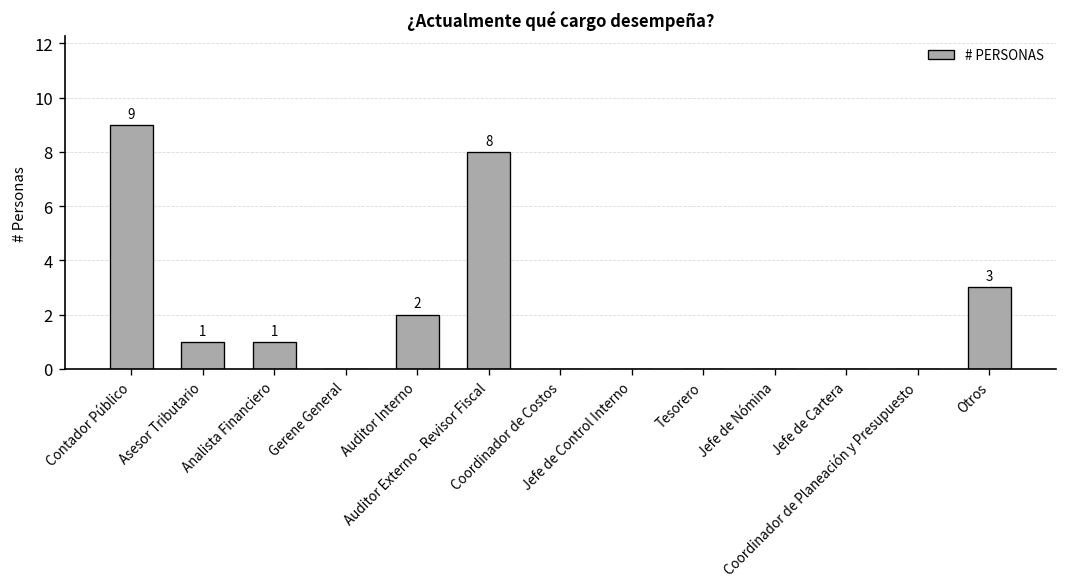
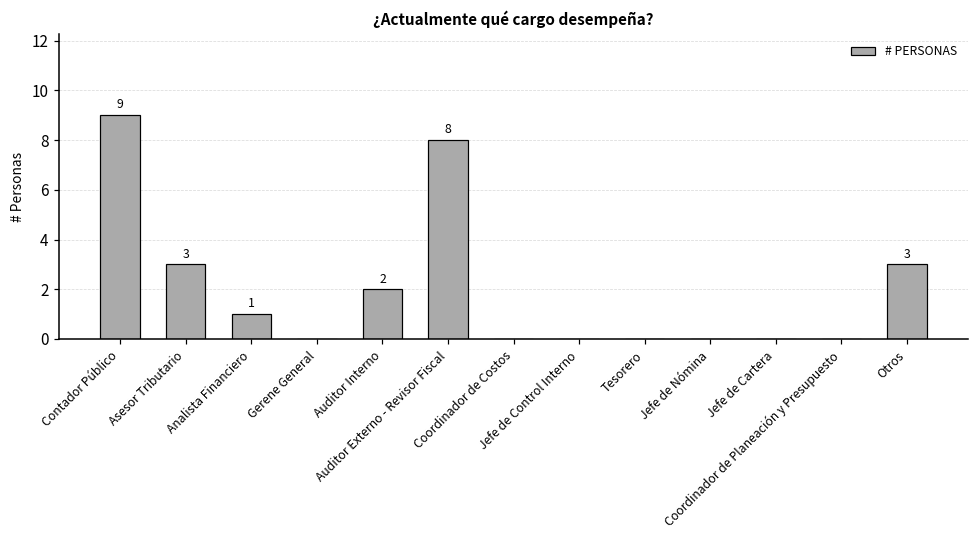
  {
    "Contador Público": 9,
-   "Asesor Tributario": 1,
+   "Asesor Tributario": 3,
    "Analista Financiero": 1,
    "Auditor Interno": 2,
    "Auditor Externo - Revisor Fiscal": 8,
    "Otros": 3
  }
